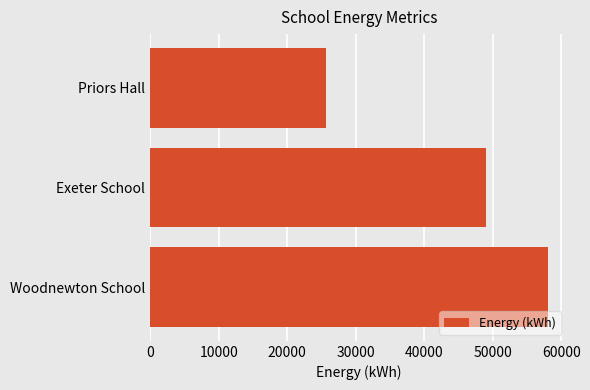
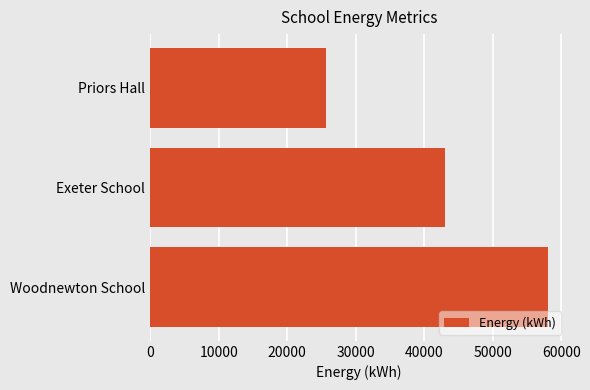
  {
    "Priors Hall": 26000,
-   "Exeter School": 49000,
+   "Exeter School": 43000,
    "Woodnewton School": 58000
  }
